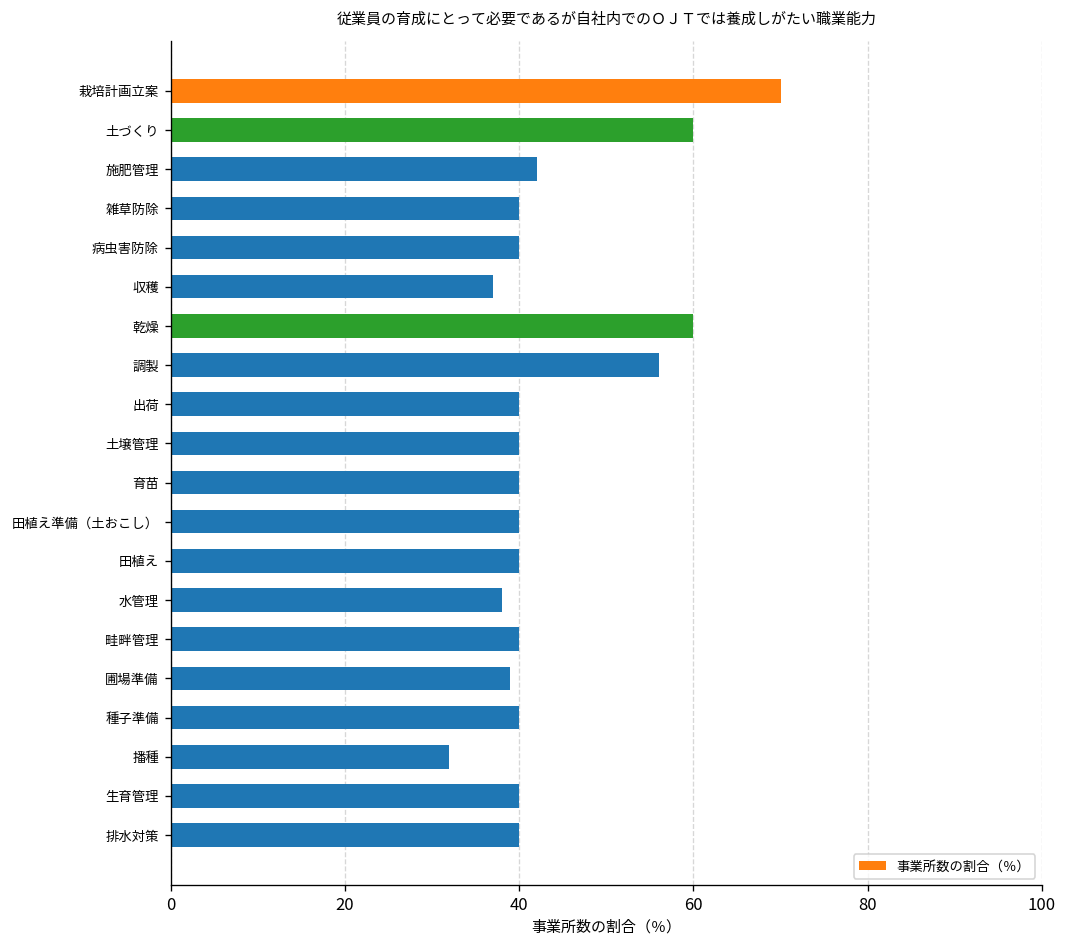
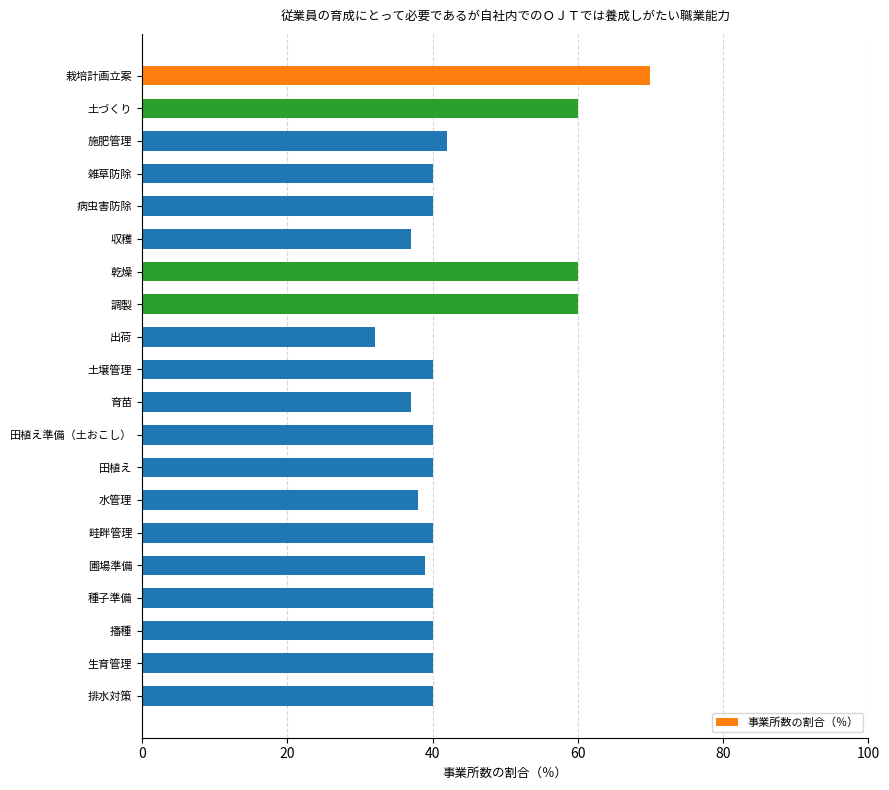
  {
    "栽培計画立案": 70,
    "土づくり": 60,
    "施肥管理": 42,
    "雑草防除": 40,
    "病虫害防除": 40,
    "収穫": 37,
    "乾燥": 60,
-   "調製": 56,
-   "出荷": 40,
+   "調製": 60,
+   "出荷": 32,
    "土壌管理": 40,
-   "育苗": 40,
+   "育苗": 37,
    "田植え準備（土おこし）": 40,
    "田植え": 40,
    "水管理": 38,
    "畦畔管理": 40,
    "圃場準備": 39,
    "種子準備": 40,
-   "播種": 32,
+   "播種": 40,
    "生育管理": 40,
    "排水対策": 40
  }
